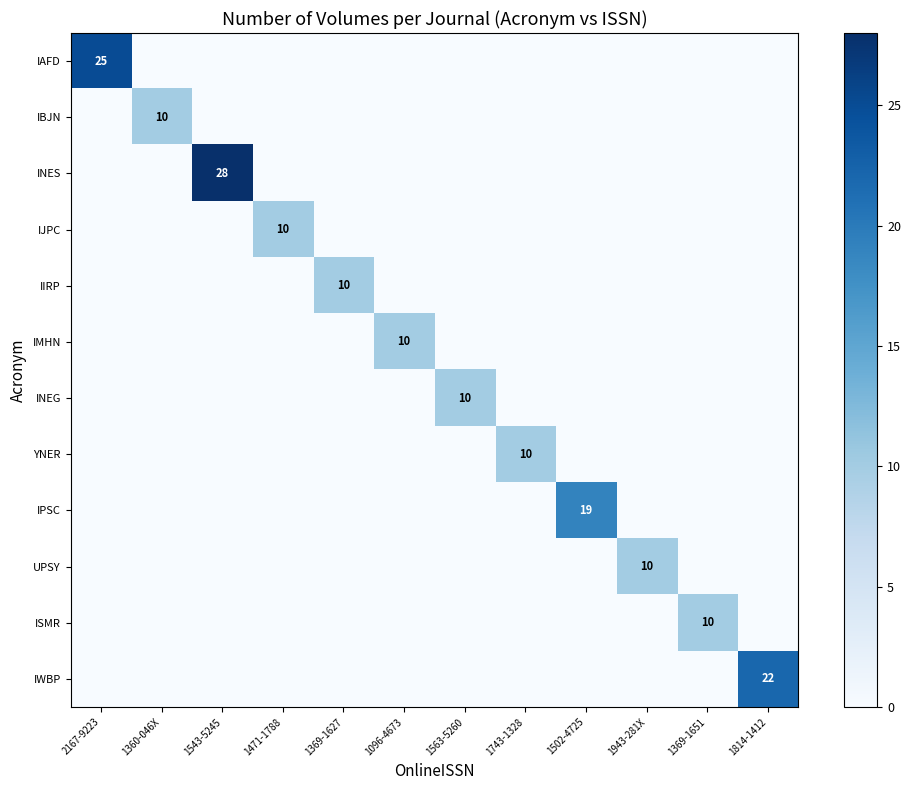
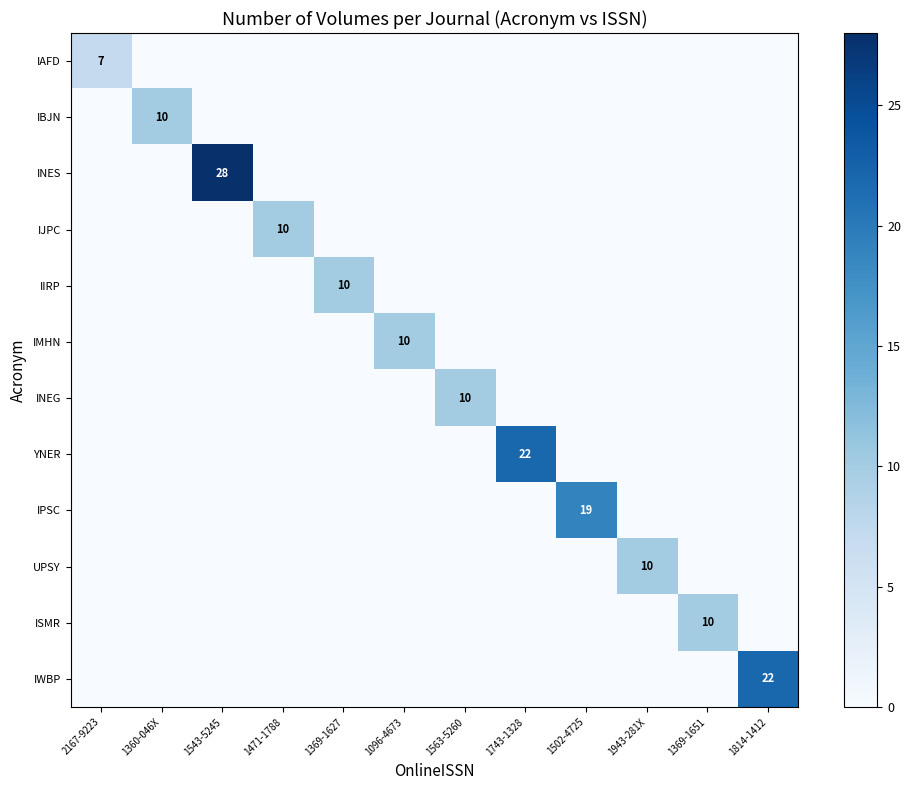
  {
    "IAFD": {
-     "2167-9223": 25
+     "2167-9223": 7
    },
    "IBJN": {
      "1360-046X": 10
    },
    "INES": {
      "1543-5245": 28
    },
    "IJPC": {
      "1471-1788": 10
    },
    "IIRP": {
      "1369-1627": 10
    },
    "IMHN": {
      "1096-4673": 10
    },
    "INEG": {
      "1563-5260": 10
    },
    "YNER": {
-     "1743-1328": 10
+     "1743-1328": 22
    },
    "IPSC": {
      "1502-4725": 19
    },
    "UPSY": {
      "1943-281X": 10
    },
    "ISMR": {
      "1369-1651": 10
    },
    "IWBP": {
      "1814-1412": 22
    }
  }
